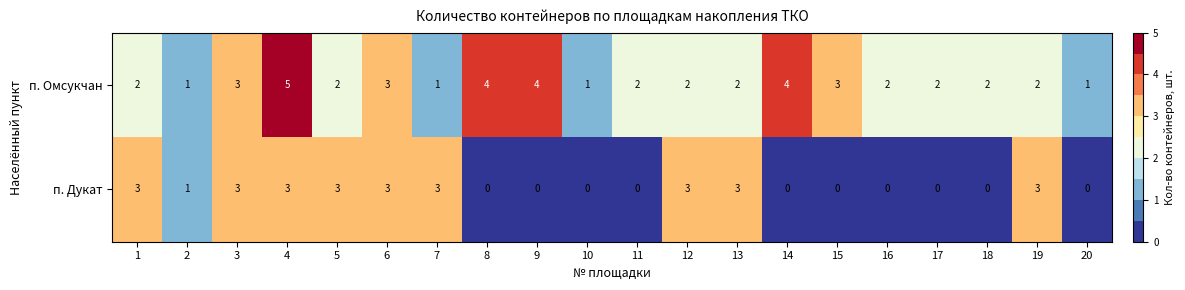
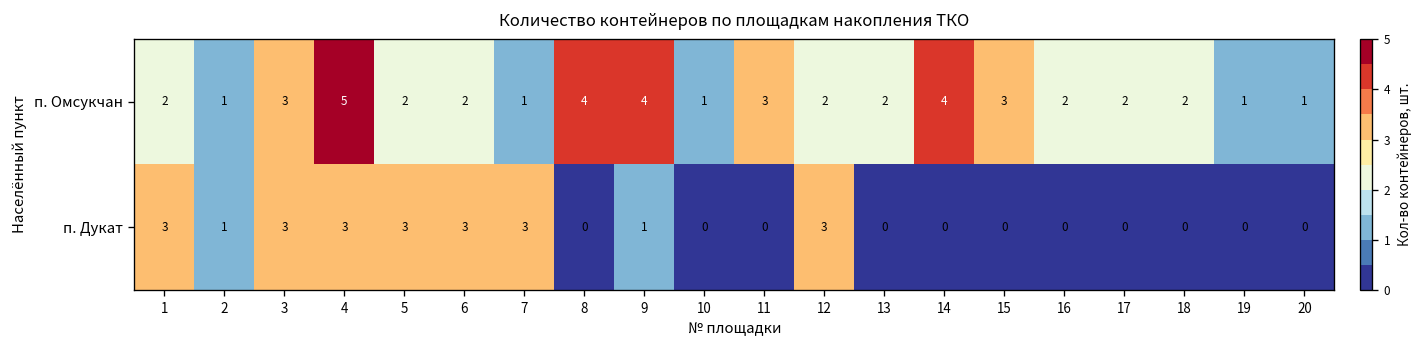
  {
    "п. Омсукчан": {
      "1": 2,
      "2": 1,
      "3": 3,
      "4": 5,
      "5": 2,
-     "6": 3,
+     "6": 2,
      "7": 1,
      "8": 4,
      "9": 4,
      "10": 1,
-     "11": 2,
+     "11": 3,
      "12": 2,
      "13": 2,
      "14": 4,
      "15": 3,
      "16": 2,
      "17": 2,
      "18": 2,
-     "19": 2,
+     "19": 1,
      "20": 1
    },
    "п. Дукат": {
      "1": 3,
      "2": 1,
      "3": 3,
      "4": 3,
      "5": 3,
      "6": 3,
      "7": 3,
      "8": 0,
-     "9": 0,
+     "9": 1,
      "10": 0,
      "11": 0,
      "12": 3,
-     "13": 3,
+     "13": 0,
      "14": 0,
      "15": 0,
      "16": 0,
      "17": 0,
      "18": 0,
-     "19": 3,
+     "19": 0,
      "20": 0
    }
  }
